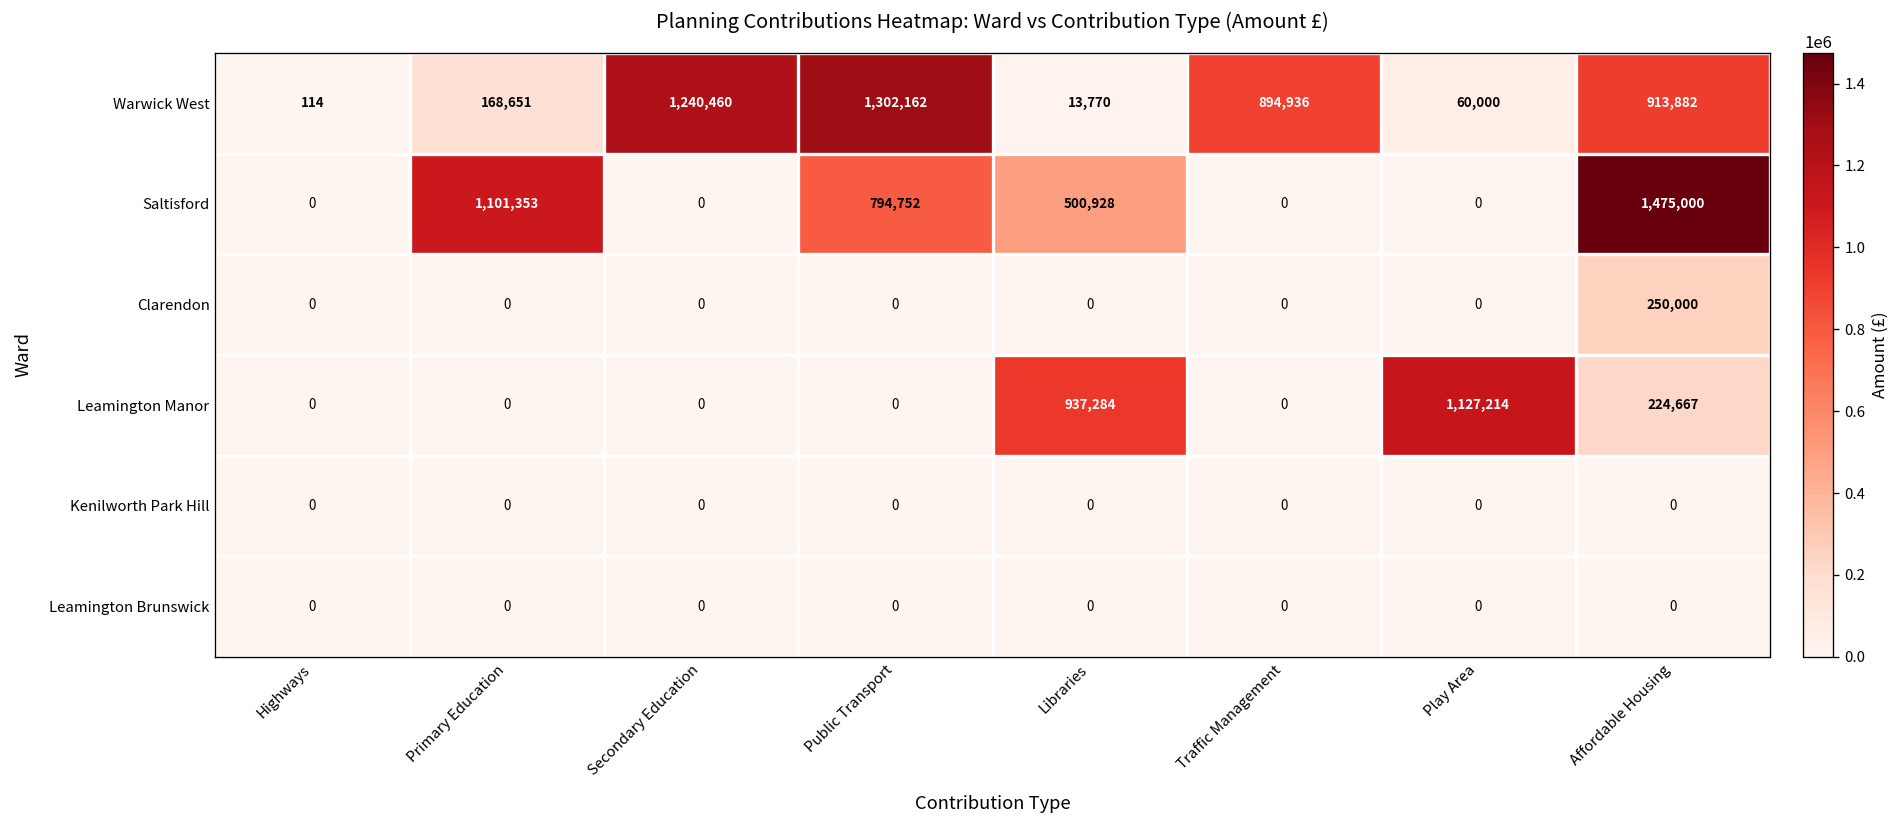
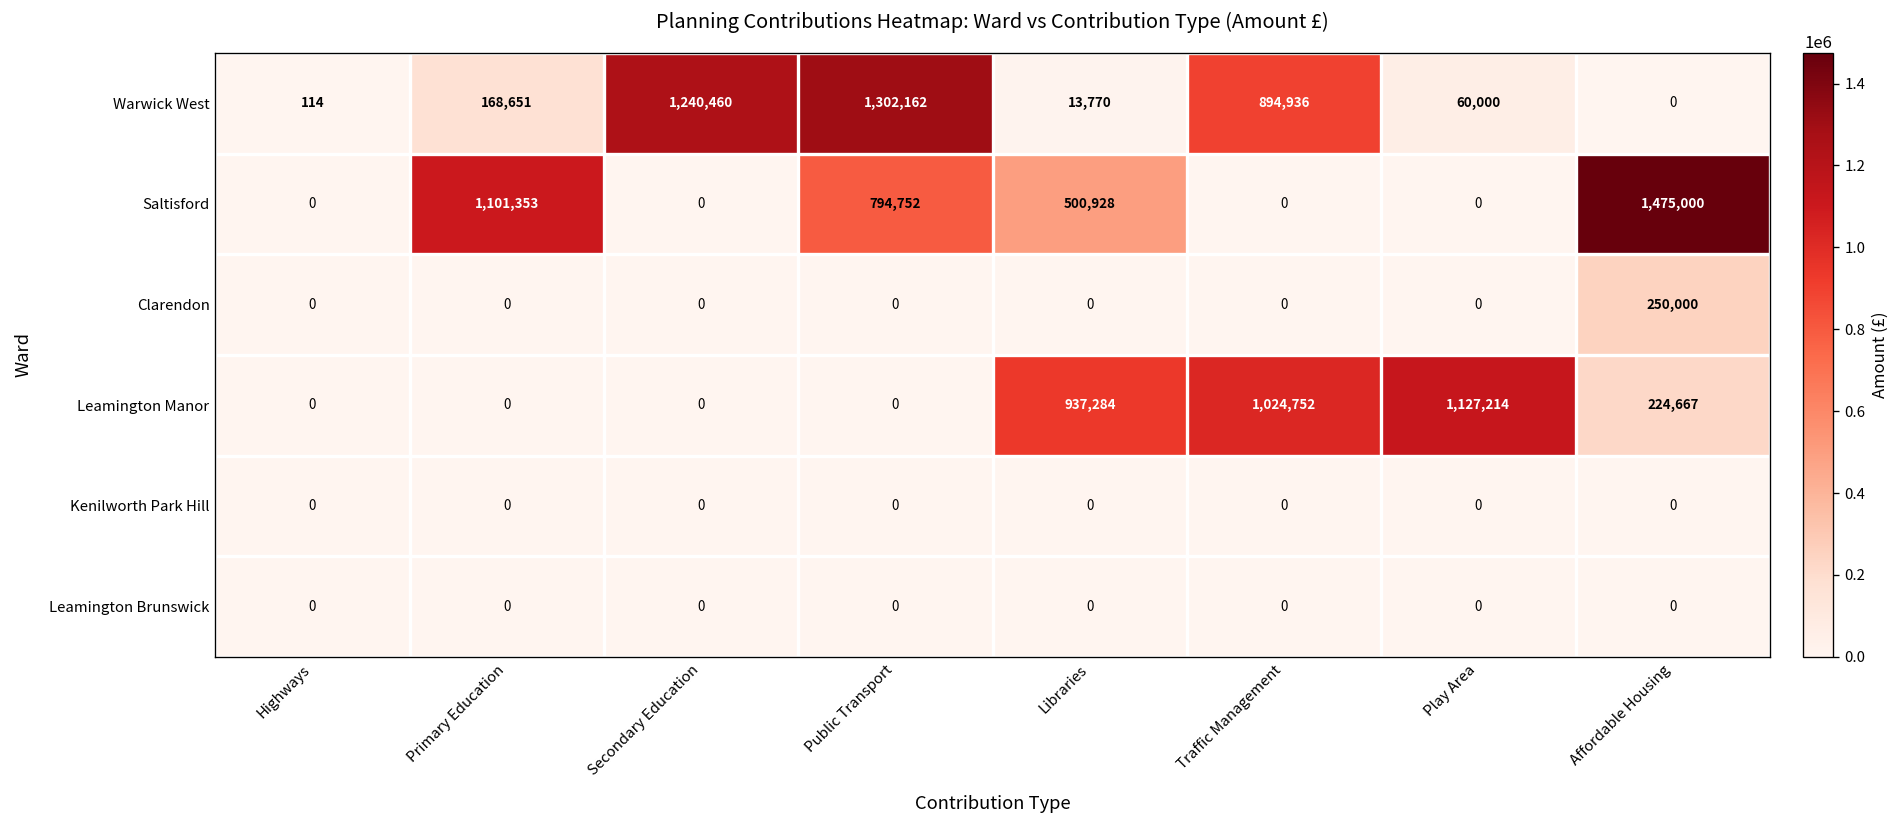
  {
    "Warwick West": {
      "Highways": "114",
      "Primary Education": "168,651",
      "Secondary Education": "1,240,460",
      "Public Transport": "1,302,162",
      "Libraries": "13,770",
      "Traffic Management": "894,936",
      "Play Area": "60,000",
-     "Affordable Housing": "913,882"
+     "Affordable Housing": "0"
    },
    "Saltisford": {
      "Highways": "0",
      "Primary Education": "1,101,353",
      "Secondary Education": "0",
      "Public Transport": "794,752",
      "Libraries": "500,928",
      "Traffic Management": "0",
      "Play Area": "0",
      "Affordable Housing": "1,475,000"
    },
    "Clarendon": {
      "Highways": "0",
      "Primary Education": "0",
      "Secondary Education": "0",
      "Public Transport": "0",
      "Libraries": "0",
      "Traffic Management": "0",
      "Play Area": "0",
      "Affordable Housing": "250,000"
    },
    "Leamington Manor": {
      "Highways": "0",
      "Primary Education": "0",
      "Secondary Education": "0",
      "Public Transport": "0",
      "Libraries": "937,284",
-     "Traffic Management": "0",
+     "Traffic Management": "1,024,752",
      "Play Area": "1,127,214",
      "Affordable Housing": "224,667"
    },
    "Kenilworth Park Hill": {
      "Highways": "0",
      "Primary Education": "0",
      "Secondary Education": "0",
      "Public Transport": "0",
      "Libraries": "0",
      "Traffic Management": "0",
      "Play Area": "0",
      "Affordable Housing": "0"
    },
    "Leamington Brunswick": {
      "Highways": "0",
      "Primary Education": "0",
      "Secondary Education": "0",
      "Public Transport": "0",
      "Libraries": "0",
      "Traffic Management": "0",
      "Play Area": "0",
      "Affordable Housing": "0"
    }
  }
